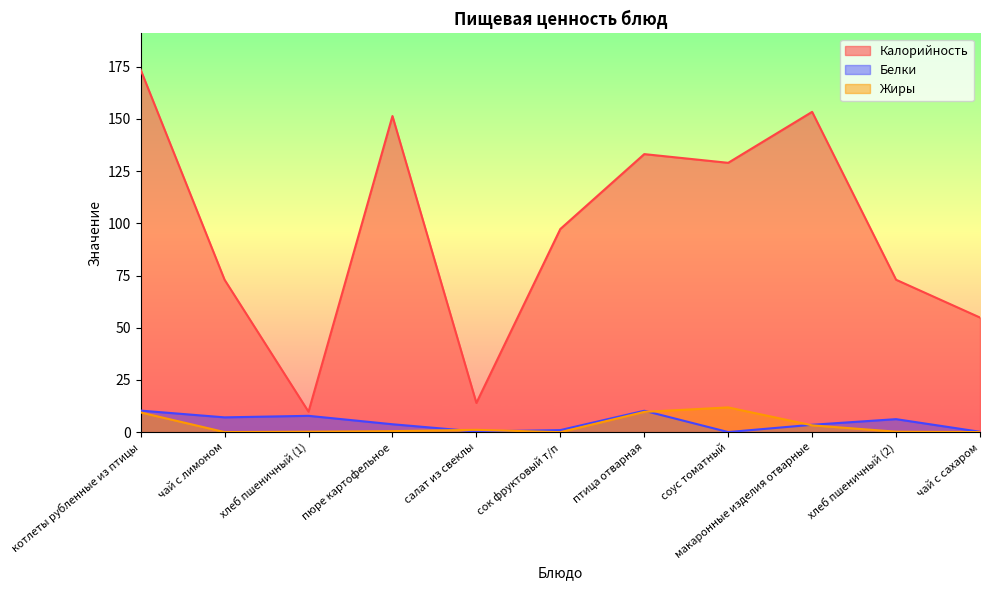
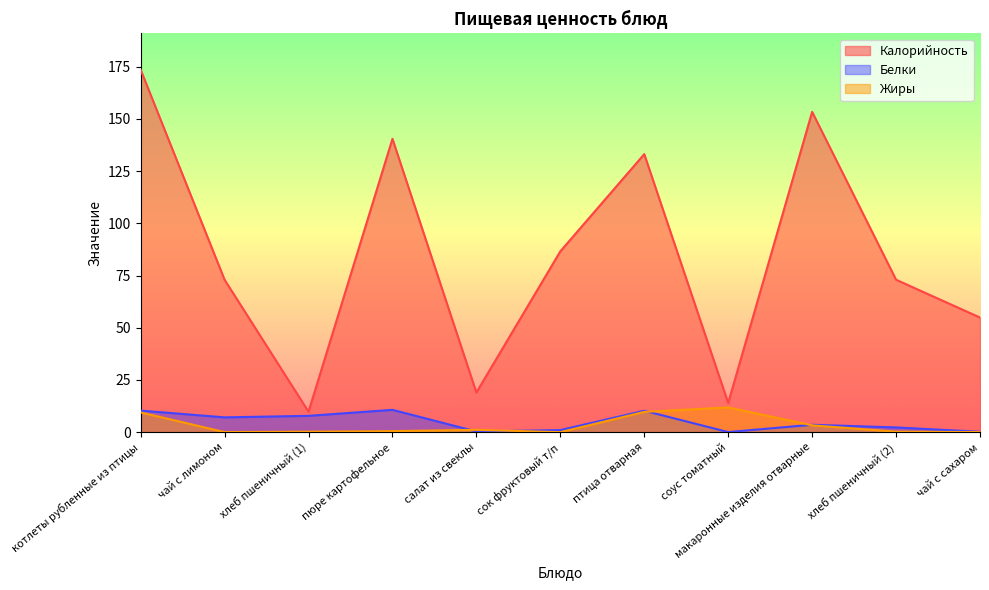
  {
    "Калорийность": {
      "котлеты рубленные из птицы": 174,
      "чай с лимоном": 73,
      "хлеб пшеничный (1)": 10,
-     "пюре картофельное": 151,
-     "салат из свеклы": 14,
-     "сок фруктовый т/п": 97,
+     "пюре картофельное": 141,
+     "салат из свеклы": 19,
+     "сок фруктовый т/п": 87,
      "птица отварная": 133,
-     "соус томатный": 129,
+     "соус томатный": 14,
      "макаронные изделия отварные": 153,
      "хлеб пшеничный (2)": 73,
      "чай с сахаром": 55
    },
    "Белки": {
      "чай с лимоном": 7,
      "хлеб пшеничный (1)": 8,
-     "пюре картофельное": 4,
+     "пюре картофельное": 11,
      "соус томатный": 0,
-     "хлеб пшеничный (2)": 6
+     "хлеб пшеничный (2)": 2
    },
    "Жиры": {
      "чай с лимоном": 0,
      "хлеб пшеничный (1)": 0,
      "пюре картофельное": 1,
      "соус томатный": 12,
      "хлеб пшеничный (2)": 0
    }
  }
